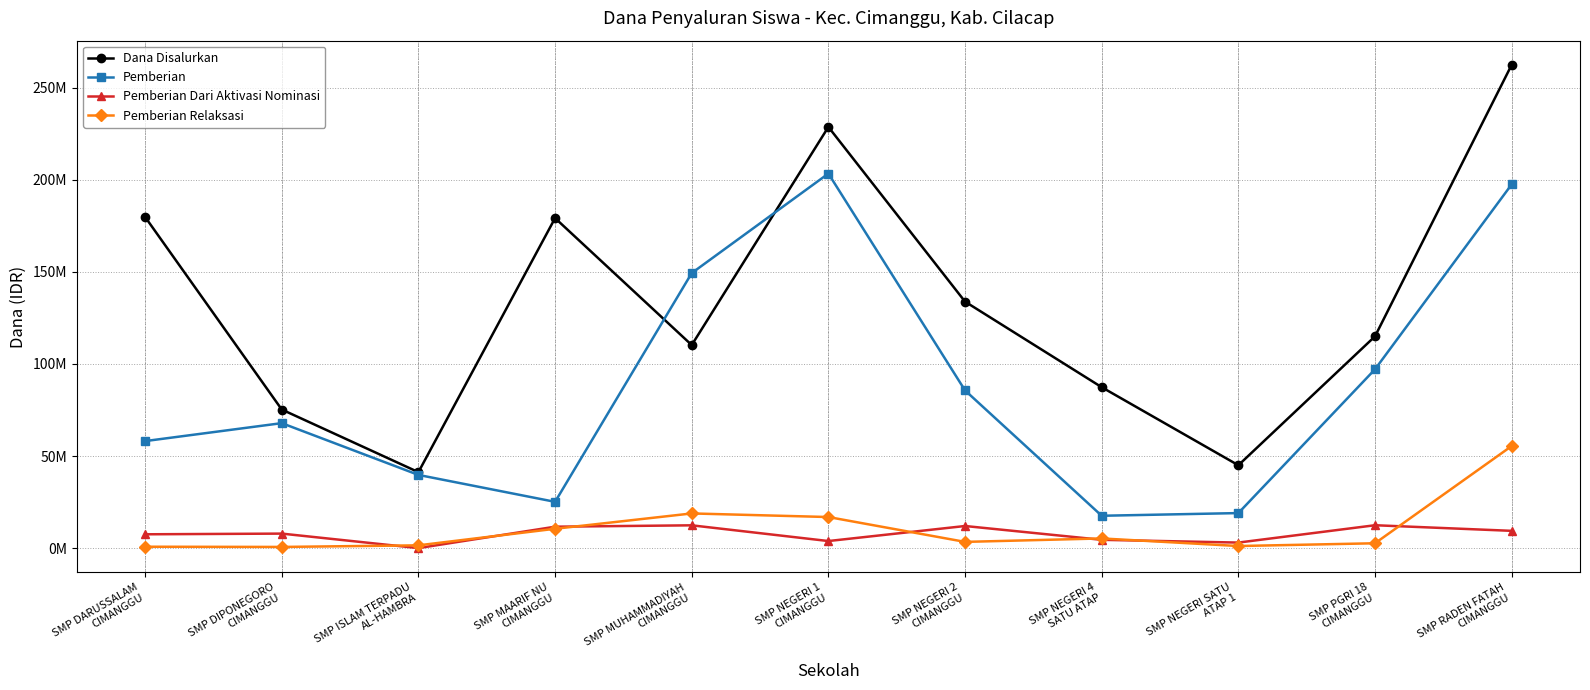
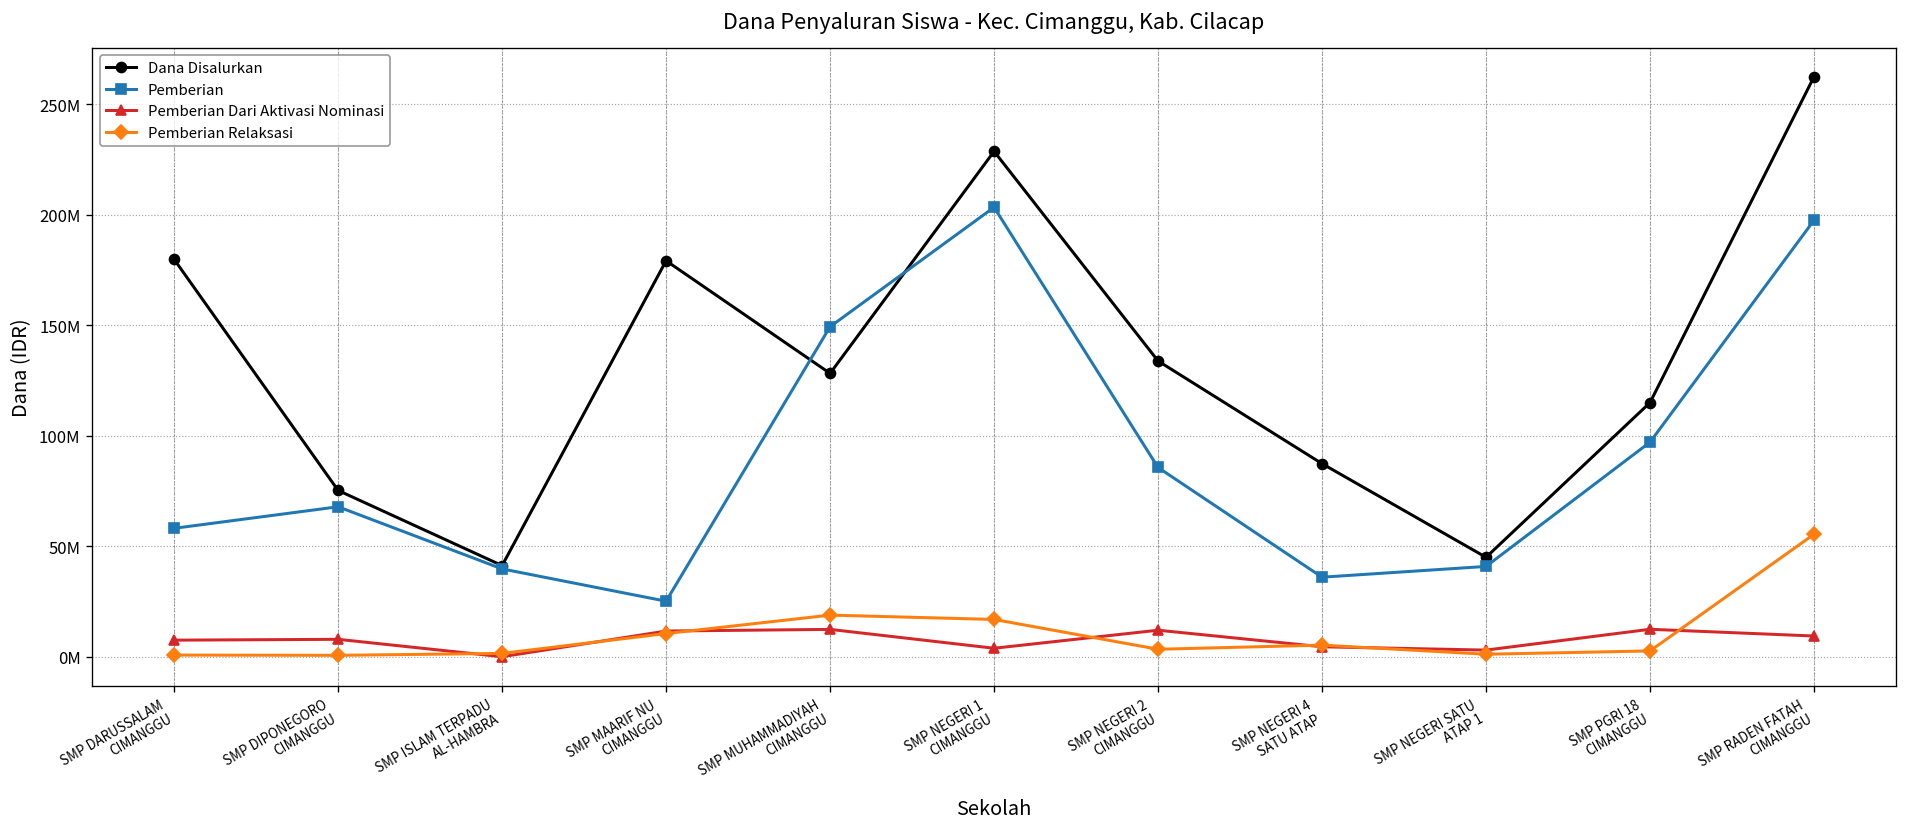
  {
    "Dana Disalurkan": {
      "SMP DARUSSALAM CIMANGGU": 180000000,
      "SMP DIPONEGORO CIMANGGU": 75000000,
      "SMP ISLAM TERPADU AL-HAMBRA": 41000000,
      "SMP MAARIF NU CIMANGGU": 179000000,
-     "SMP MUHAMMADIYAH CIMANGGU": 110000000,
+     "SMP MUHAMMADIYAH CIMANGGU": 128000000,
      "SMP NEGERI 1 CIMANGGU": 229000000,
      "SMP NEGERI 2 CIMANGGU": 134000000,
      "SMP NEGERI 4 SATU ATAP": 87000000,
      "SMP NEGERI SATU ATAP 1": 45000000,
      "SMP PGRI 18 CIMANGGU": 115000000,
      "SMP RADEN FATAH CIMANGGU": 263000000
    },
    "Pemberian": {
      "SMP DARUSSALAM CIMANGGU": 58000000,
      "SMP DIPONEGORO CIMANGGU": 68000000,
      "SMP ISLAM TERPADU AL-HAMBRA": 40000000,
      "SMP MAARIF NU CIMANGGU": 25000000,
      "SMP MUHAMMADIYAH CIMANGGU": 149000000,
      "SMP NEGERI 1 CIMANGGU": 203000000,
      "SMP NEGERI 2 CIMANGGU": 86000000,
-     "SMP NEGERI 4 SATU ATAP": 18000000,
-     "SMP NEGERI SATU ATAP 1": 19000000,
+     "SMP NEGERI 4 SATU ATAP": 36000000,
+     "SMP NEGERI SATU ATAP 1": 41000000,
      "SMP PGRI 18 CIMANGGU": 97000000,
      "SMP RADEN FATAH CIMANGGU": 198000000
    },
    "Pemberian Dari Aktivasi Nominasi": {
      "SMP DARUSSALAM CIMANGGU": 8000000,
      "SMP DIPONEGORO CIMANGGU": 8000000,
      "SMP ISLAM TERPADU AL-HAMBRA": 0,
      "SMP MUHAMMADIYAH CIMANGGU": 12000000,
      "SMP NEGERI 1 CIMANGGU": 4000000,
      "SMP NEGERI 2 CIMANGGU": 12000000,
      "SMP NEGERI SATU ATAP 1": 3000000,
      "SMP PGRI 18 CIMANGGU": 12000000,
      "SMP RADEN FATAH CIMANGGU": 9000000
    },
    "Pemberian Relaksasi": {
      "SMP DARUSSALAM CIMANGGU": 1000000,
      "SMP DIPONEGORO CIMANGGU": 1000000,
      "SMP ISLAM TERPADU AL-HAMBRA": 2000000,
      "SMP MUHAMMADIYAH CIMANGGU": 19000000,
      "SMP NEGERI 1 CIMANGGU": 17000000,
      "SMP NEGERI 2 CIMANGGU": 3000000,
      "SMP NEGERI SATU ATAP 1": 1000000,
      "SMP PGRI 18 CIMANGGU": 3000000,
      "SMP RADEN FATAH CIMANGGU": 55000000
    }
  }
